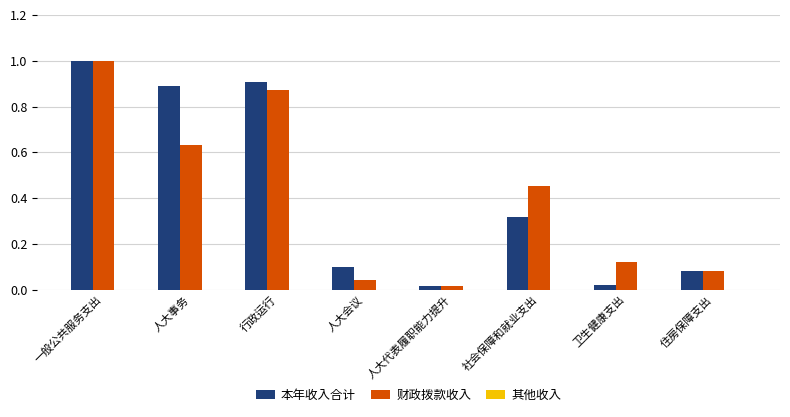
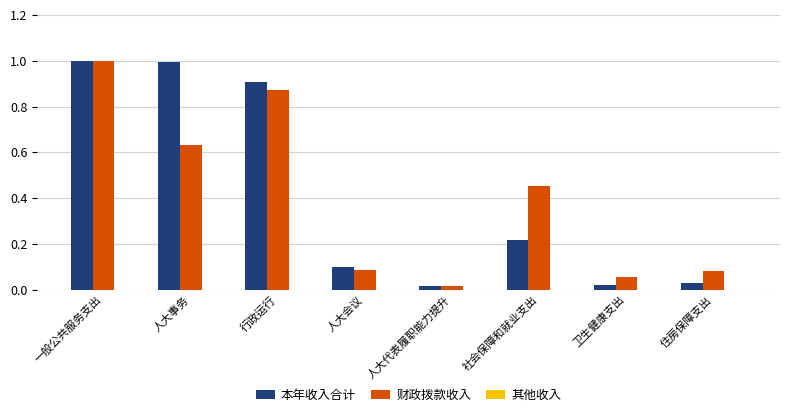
  {
    "本年收入合计": {
      "一般公共服务支出": 1.00,
-     "人大事务": 0.89,
+     "人大事务": 0.99,
      "行政运行": 0.91,
      "人大会议": 0.10,
      "人大代表履职能力提升": 0.01,
-     "社会保障和就业支出": 0.32,
+     "社会保障和就业支出": 0.22,
      "卫生健康支出": 0.02,
-     "住房保障支出": 0.08
+     "住房保障支出": 0.03
    },
    "财政拨款收入": {
      "一般公共服务支出": 1.00,
      "人大事务": 0.63,
      "行政运行": 0.87,
-     "人大会议": 0.04,
+     "人大会议": 0.09,
      "人大代表履职能力提升": 0.01,
      "社会保障和就业支出": 0.45,
-     "卫生健康支出": 0.12,
+     "卫生健康支出": 0.06,
      "住房保障支出": 0.08
    },
    "其他收入": {
      "一般公共服务支出": 0.00,
      "人大事务": 0.00,
      "行政运行": 0.00,
      "人大会议": 0.00,
      "人大代表履职能力提升": 0.00,
      "社会保障和就业支出": 0.00,
      "卫生健康支出": 0.00,
      "住房保障支出": 0.00
    }
  }
